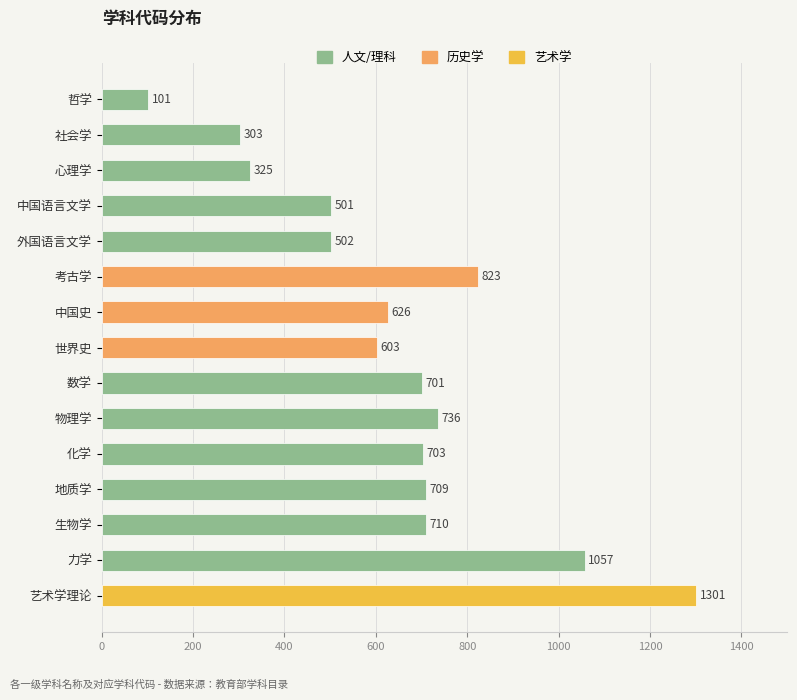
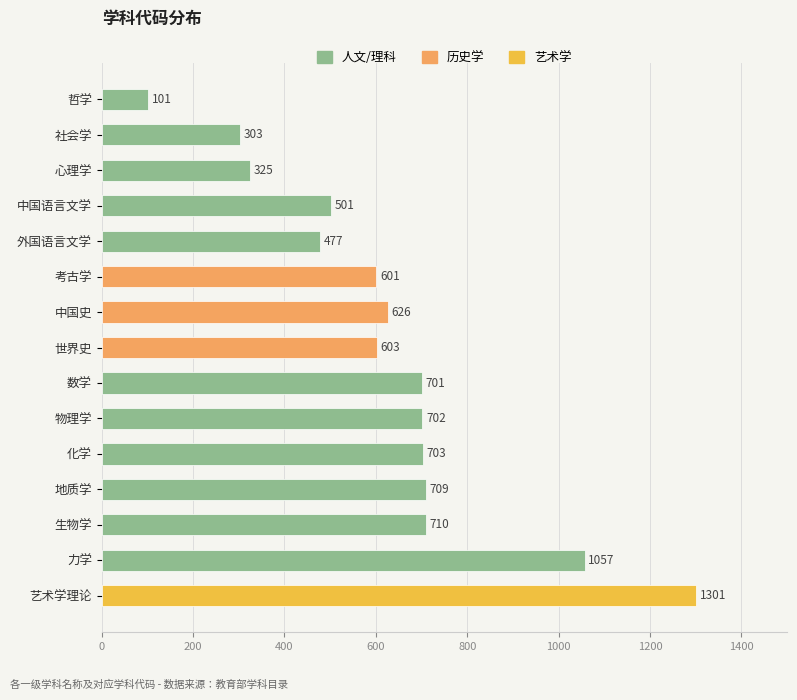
  {
    "哲学": 101,
    "社会学": 303,
    "心理学": 325,
    "中国语言文学": 501,
-   "外国语言文学": 502,
-   "考古学": 823,
+   "外国语言文学": 477,
+   "考古学": 601,
    "中国史": 626,
    "世界史": 603,
    "数学": 701,
-   "物理学": 736,
+   "物理学": 702,
    "化学": 703,
    "地质学": 709,
    "生物学": 710,
    "力学": 1057,
    "艺术学理论": 1301
  }
